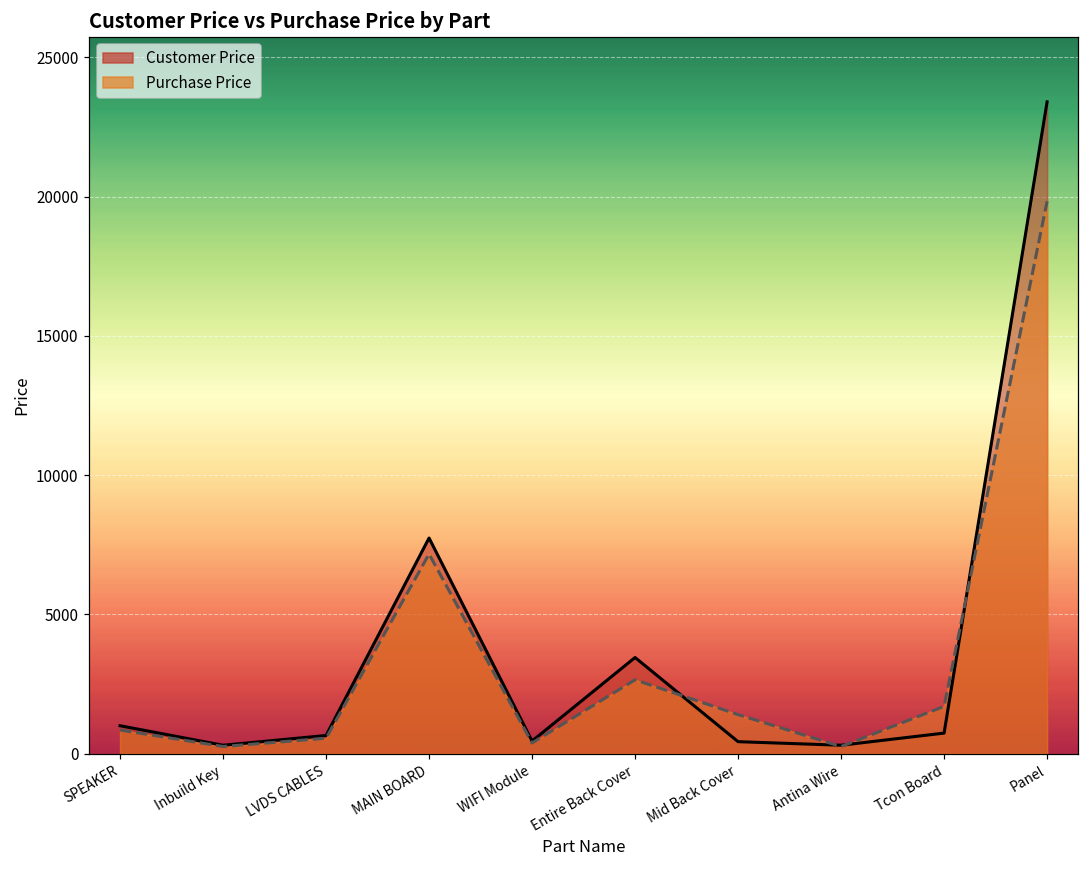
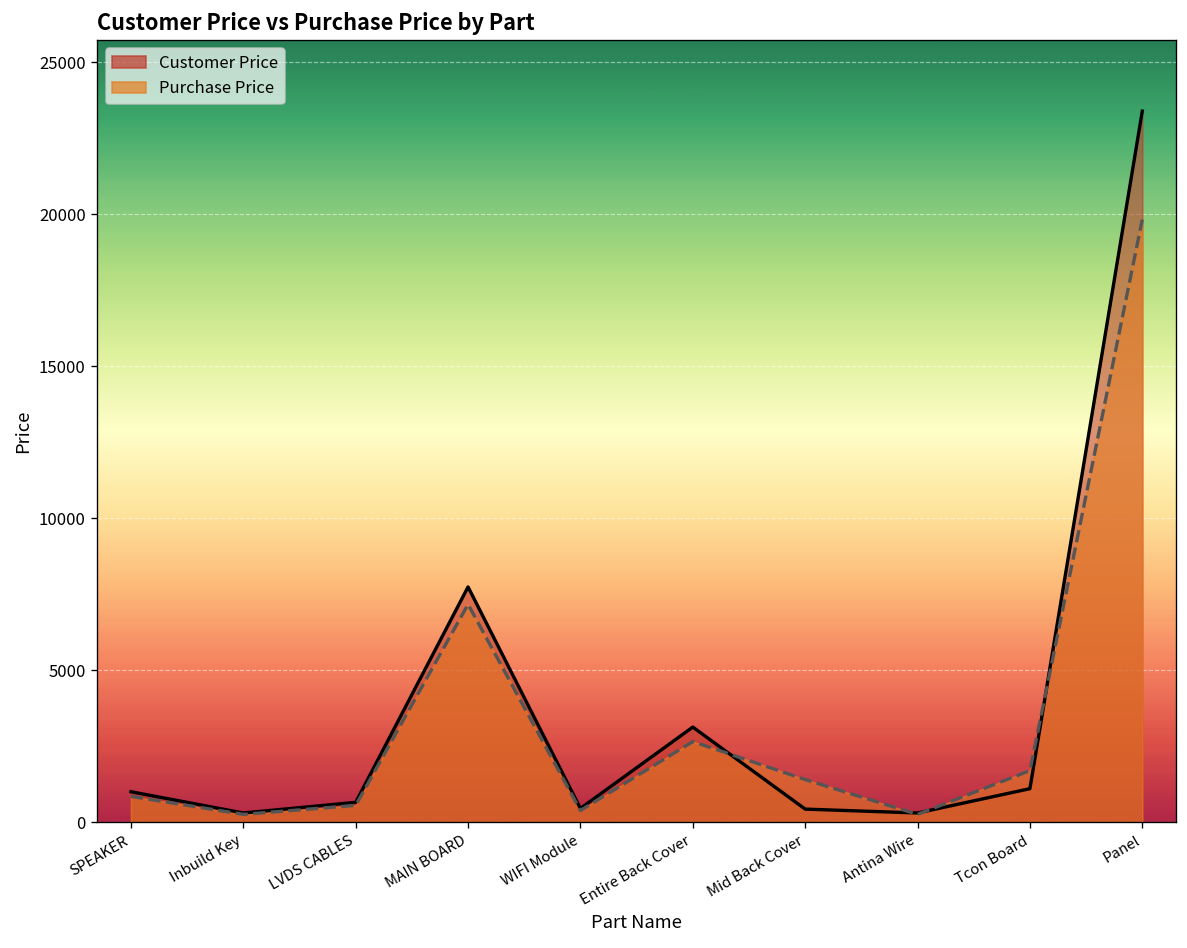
  {
    "Customer Price": {
      "SPEAKER": 1000,
      "MAIN BOARD": 7700,
-     "Entire Back Cover": 3500,
+     "Entire Back Cover": 3100,
      "Mid Back Cover": 400,
-     "Tcon Board": 700,
+     "Tcon Board": 1100,
      "Panel": 23400
    },
    "Purchase Price": {
      "SPEAKER": 800,
      "MAIN BOARD": 7200,
      "Entire Back Cover": 2700,
      "Mid Back Cover": 1400,
      "Tcon Board": 1700,
      "Panel": 19800
    }
  }
